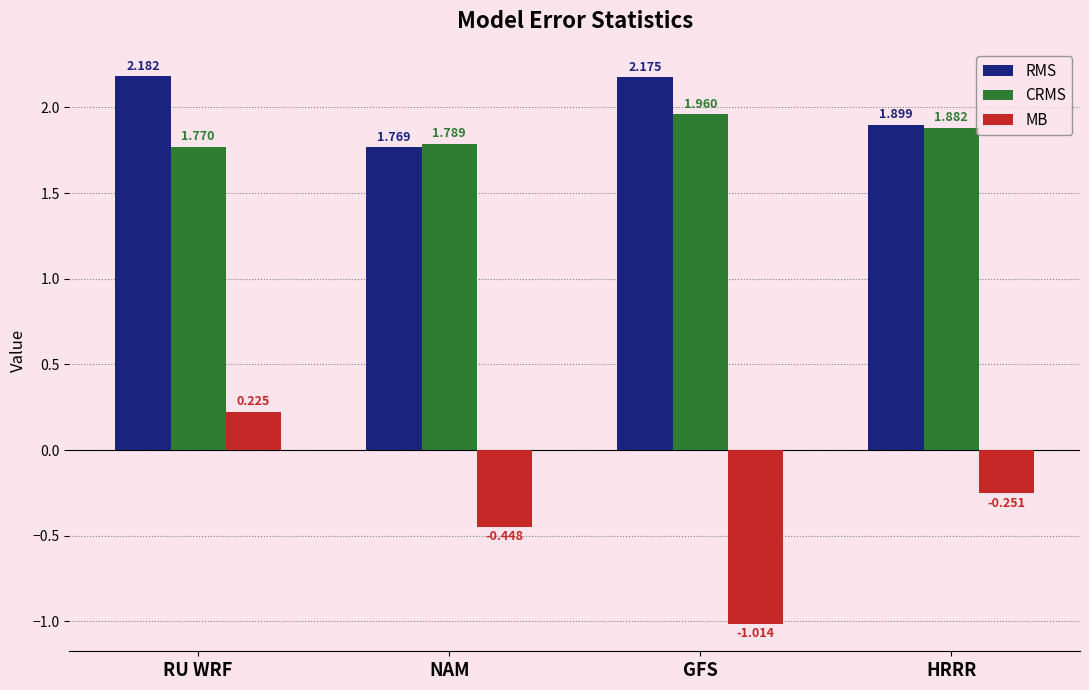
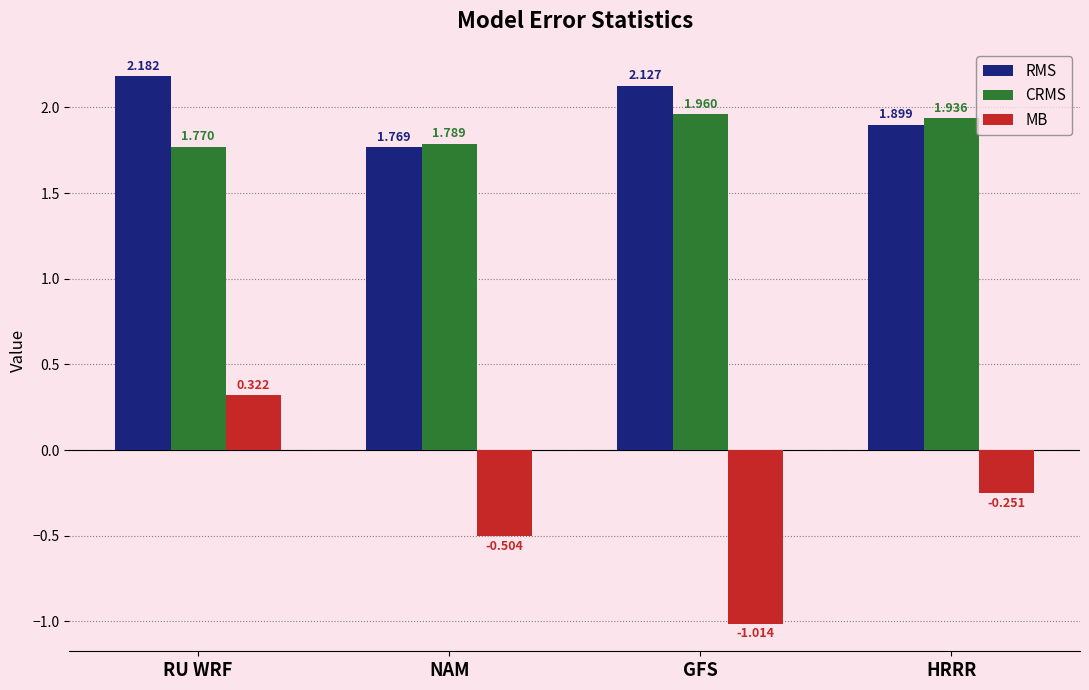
  {
    "RMS": {
      "RU WRF": 2.182,
      "NAM": 1.769,
-     "GFS": 2.175,
+     "GFS": 2.127,
      "HRRR": 1.899
    },
    "CRMS": {
      "RU WRF": 1.770,
      "NAM": 1.789,
      "GFS": 1.960,
-     "HRRR": 1.882
+     "HRRR": 1.936
    },
    "MB": {
-     "RU WRF": 0.225,
-     "NAM": -0.448,
+     "RU WRF": 0.322,
+     "NAM": -0.504,
      "GFS": -1.014,
      "HRRR": -0.251
    }
  }
